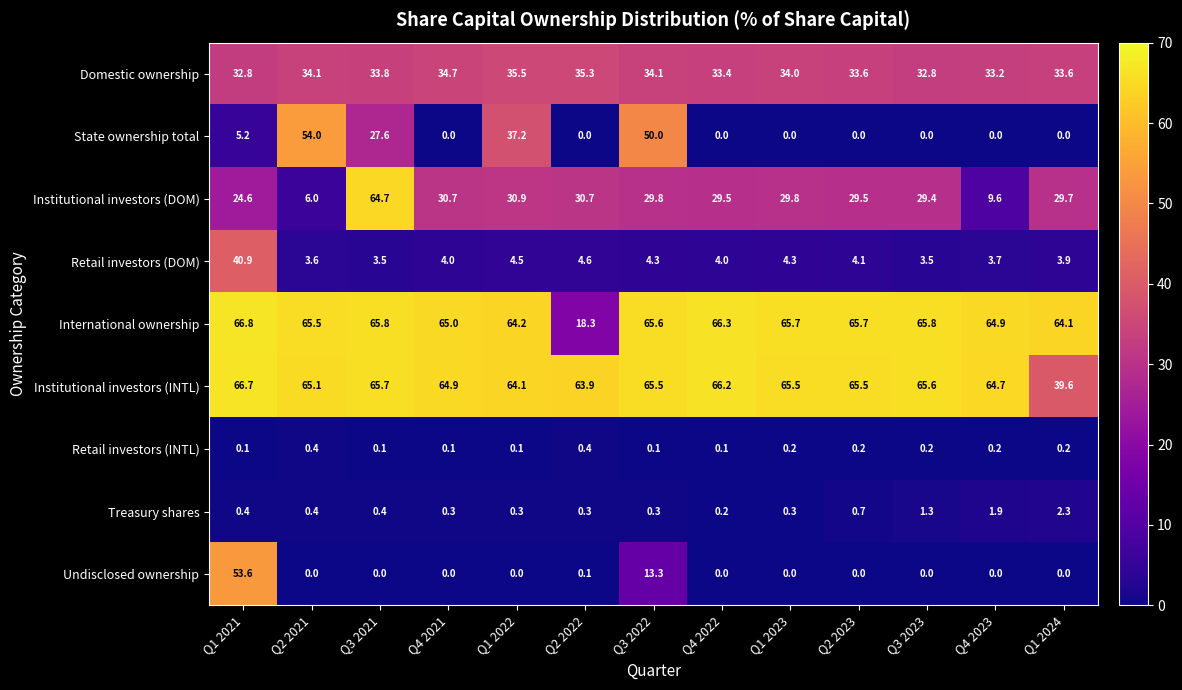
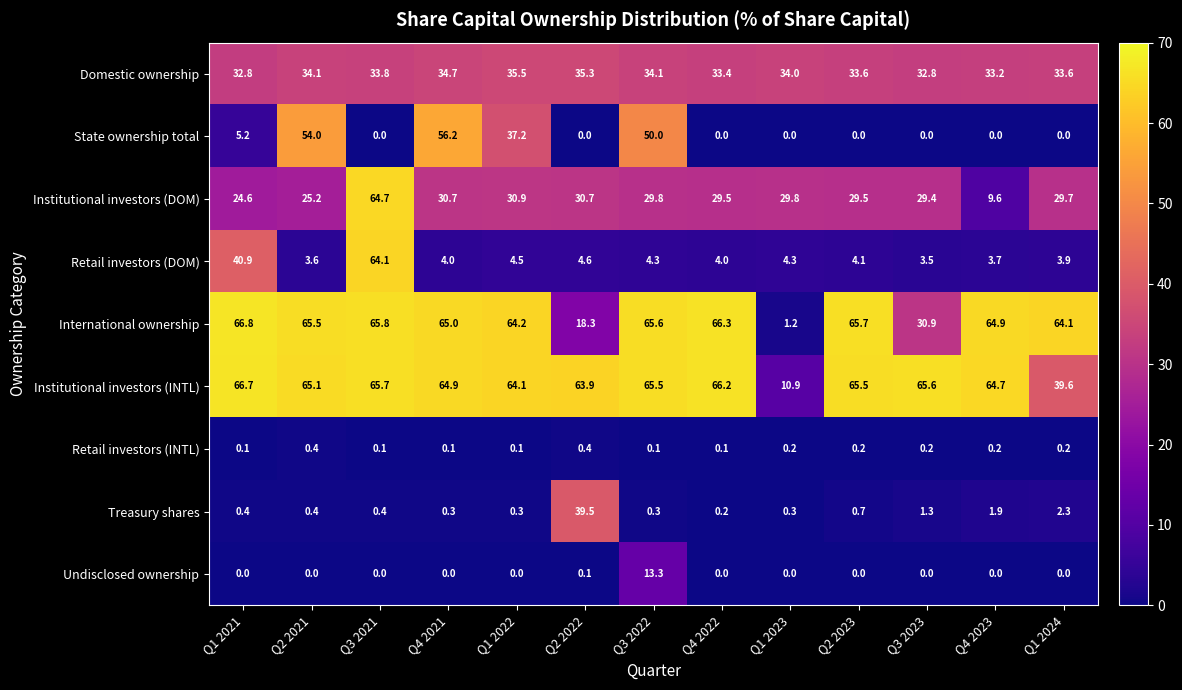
  {
    "Domestic ownership": {
      "Q1 2021": 32.8,
      "Q2 2021": 34.1,
      "Q3 2021": 33.8,
      "Q4 2021": 34.7,
      "Q1 2022": 35.5,
      "Q2 2022": 35.3,
      "Q3 2022": 34.1,
      "Q4 2022": 33.4,
      "Q1 2023": 34.0,
      "Q2 2023": 33.6,
      "Q3 2023": 32.8,
      "Q4 2023": 33.2,
      "Q1 2024": 33.6
    },
    "State ownership total": {
      "Q1 2021": 5.2,
      "Q2 2021": 54.0,
-     "Q3 2021": 27.6,
-     "Q4 2021": 0.0,
+     "Q3 2021": 0.0,
+     "Q4 2021": 56.2,
      "Q1 2022": 37.2,
      "Q2 2022": 0.0,
      "Q3 2022": 50.0,
      "Q4 2022": 0.0,
      "Q1 2023": 0.0,
      "Q2 2023": 0.0,
      "Q3 2023": 0.0,
      "Q4 2023": 0.0,
      "Q1 2024": 0.0
    },
    "Institutional investors (DOM)": {
      "Q1 2021": 24.6,
-     "Q2 2021": 6.0,
+     "Q2 2021": 25.2,
      "Q3 2021": 64.7,
      "Q4 2021": 30.7,
      "Q1 2022": 30.9,
      "Q2 2022": 30.7,
      "Q3 2022": 29.8,
      "Q4 2022": 29.5,
      "Q1 2023": 29.8,
      "Q2 2023": 29.5,
      "Q3 2023": 29.4,
      "Q4 2023": 9.6,
      "Q1 2024": 29.7
    },
    "Retail investors (DOM)": {
      "Q1 2021": 40.9,
      "Q2 2021": 3.6,
-     "Q3 2021": 3.5,
+     "Q3 2021": 64.1,
      "Q4 2021": 4.0,
      "Q1 2022": 4.5,
      "Q2 2022": 4.6,
      "Q3 2022": 4.3,
      "Q4 2022": 4.0,
      "Q1 2023": 4.3,
      "Q2 2023": 4.1,
      "Q3 2023": 3.5,
      "Q4 2023": 3.7,
      "Q1 2024": 3.9
    },
    "International ownership": {
      "Q1 2021": 66.8,
      "Q2 2021": 65.5,
      "Q3 2021": 65.8,
      "Q4 2021": 65.0,
      "Q1 2022": 64.2,
      "Q2 2022": 18.3,
      "Q3 2022": 65.6,
      "Q4 2022": 66.3,
-     "Q1 2023": 65.7,
+     "Q1 2023": 1.2,
      "Q2 2023": 65.7,
-     "Q3 2023": 65.8,
+     "Q3 2023": 30.9,
      "Q4 2023": 64.9,
      "Q1 2024": 64.1
    },
    "Institutional investors (INTL)": {
      "Q1 2021": 66.7,
      "Q2 2021": 65.1,
      "Q3 2021": 65.7,
      "Q4 2021": 64.9,
      "Q1 2022": 64.1,
      "Q2 2022": 63.9,
      "Q3 2022": 65.5,
      "Q4 2022": 66.2,
-     "Q1 2023": 65.5,
+     "Q1 2023": 10.9,
      "Q2 2023": 65.5,
      "Q3 2023": 65.6,
      "Q4 2023": 64.7,
      "Q1 2024": 39.6
    },
    "Retail investors (INTL)": {
      "Q1 2021": 0.1,
      "Q2 2021": 0.4,
      "Q3 2021": 0.1,
      "Q4 2021": 0.1,
      "Q1 2022": 0.1,
      "Q2 2022": 0.4,
      "Q3 2022": 0.1,
      "Q4 2022": 0.1,
      "Q1 2023": 0.2,
      "Q2 2023": 0.2,
      "Q3 2023": 0.2,
      "Q4 2023": 0.2,
      "Q1 2024": 0.2
    },
    "Treasury shares": {
      "Q1 2021": 0.4,
      "Q2 2021": 0.4,
      "Q3 2021": 0.4,
      "Q4 2021": 0.3,
      "Q1 2022": 0.3,
-     "Q2 2022": 0.3,
+     "Q2 2022": 39.5,
      "Q3 2022": 0.3,
      "Q4 2022": 0.2,
      "Q1 2023": 0.3,
      "Q2 2023": 0.7,
      "Q3 2023": 1.3,
      "Q4 2023": 1.9,
      "Q1 2024": 2.3
    },
    "Undisclosed ownership": {
-     "Q1 2021": 53.6,
+     "Q1 2021": 0.0,
      "Q2 2021": 0.0,
      "Q3 2021": 0.0,
      "Q4 2021": 0.0,
      "Q1 2022": 0.0,
      "Q2 2022": 0.1,
      "Q3 2022": 13.3,
      "Q4 2022": 0.0,
      "Q1 2023": 0.0,
      "Q2 2023": 0.0,
      "Q3 2023": 0.0,
      "Q4 2023": 0.0,
      "Q1 2024": 0.0
    }
  }
